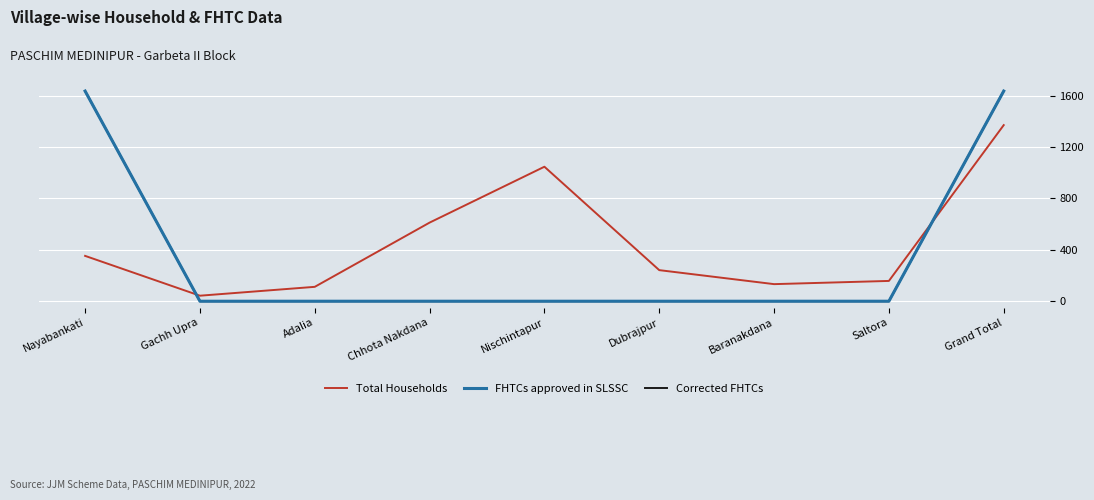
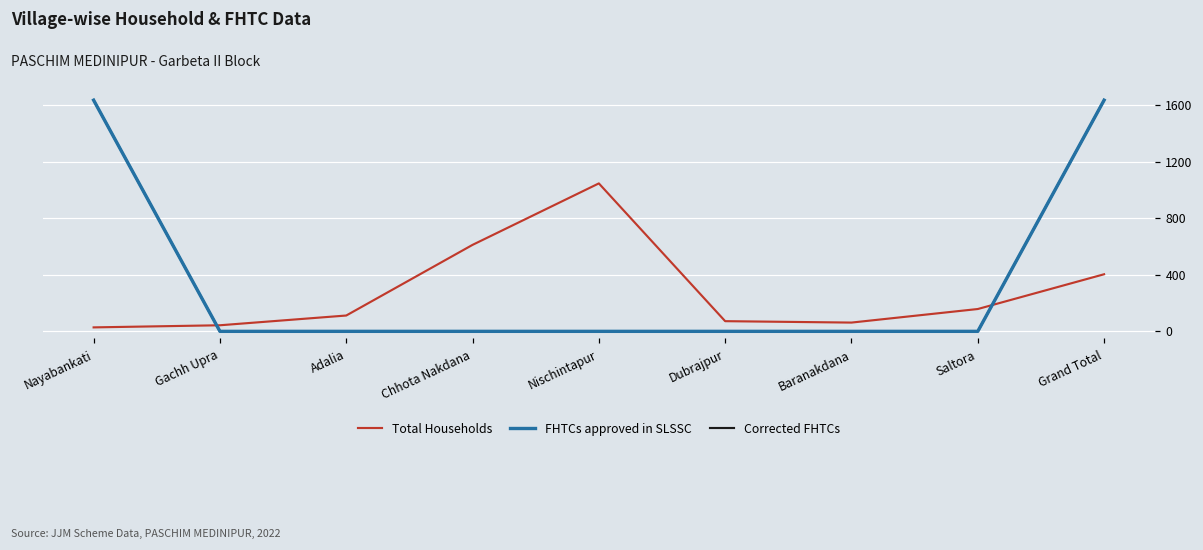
  {
    "Total Households": {
-     "Nayabankati": 350,
+     "Nayabankati": 30,
      "Gachh Upra": 40,
      "Adalia": 110,
      "Chhota Nakdana": 610,
      "Nischintapur": 1050,
-     "Dubrajpur": 240,
-     "Baranakdana": 130,
+     "Dubrajpur": 70,
+     "Baranakdana": 60,
      "Saltora": 160,
-     "Grand Total": 1370
+     "Grand Total": 400
    },
    "Corrected FHTCs": {
      "Nayabankati": 1640,
      "Gachh Upra": 0,
      "Adalia": 0,
      "Chhota Nakdana": 0,
      "Nischintapur": 0,
      "Dubrajpur": 0,
      "Baranakdana": 0,
      "Saltora": 0,
      "Grand Total": 1640
    }
  }
